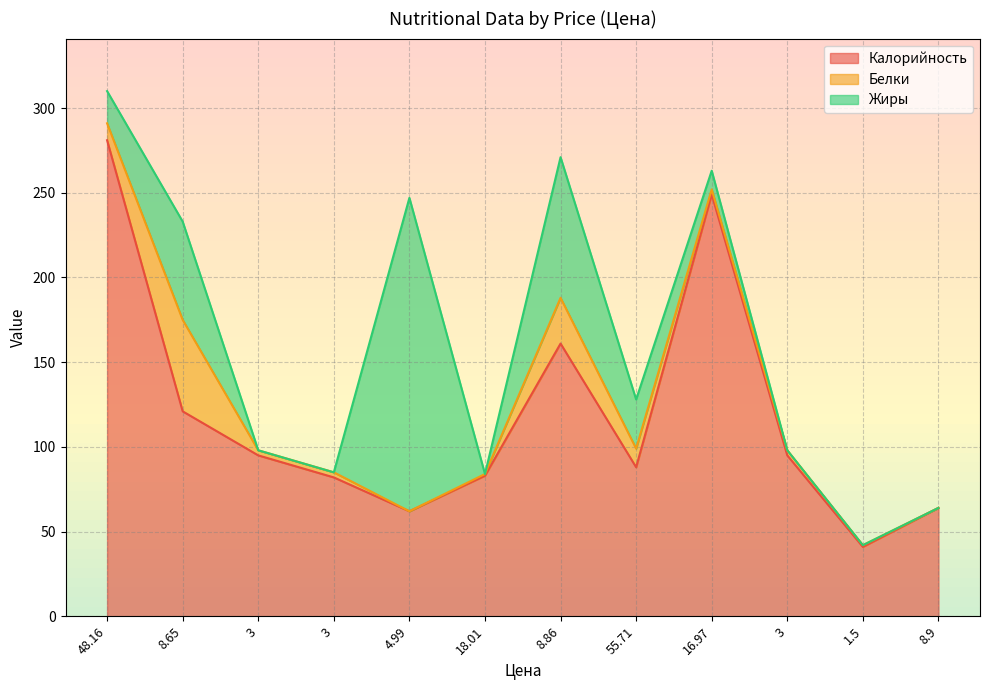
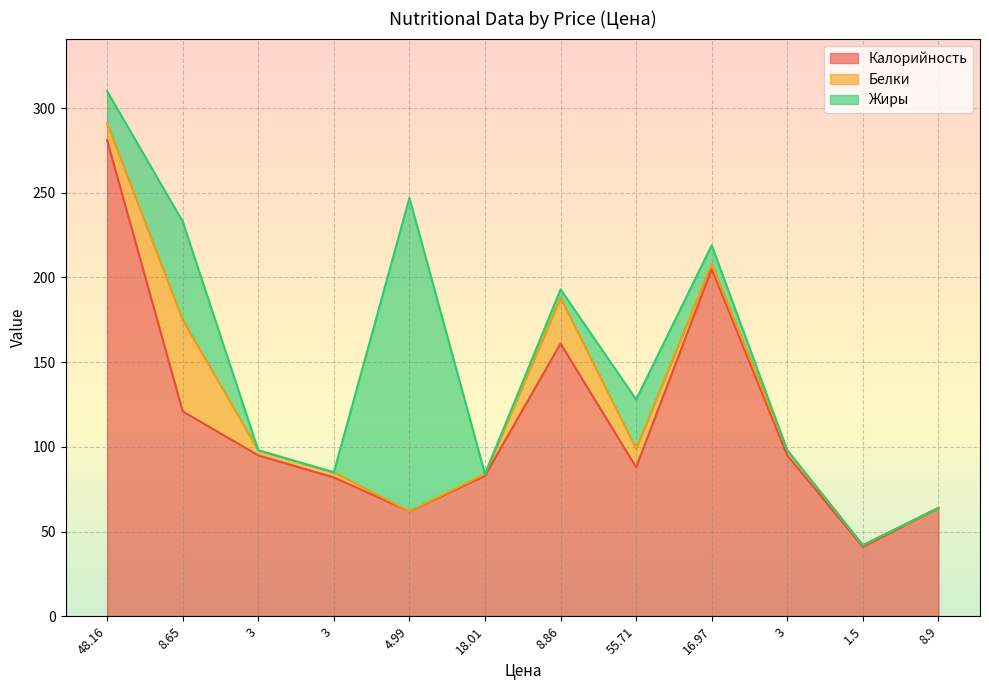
  {
    "Калорийность": {
      "48.16": 281,
      "8.65": 121,
      "8.86": 161,
      "55.71": 88,
-     "16.97": 249
+     "16.97": 205
    },
    "Белки": {
      "48.16": 10,
      "8.65": 54,
      "8.86": 27,
      "55.71": 11,
      "16.97": 3
    },
    "Жиры": {
      "48.16": 19,
      "8.65": 58,
      "4.99": 185,
-     "8.86": 83,
+     "8.86": 5,
      "55.71": 29,
      "16.97": 11
    }
  }
